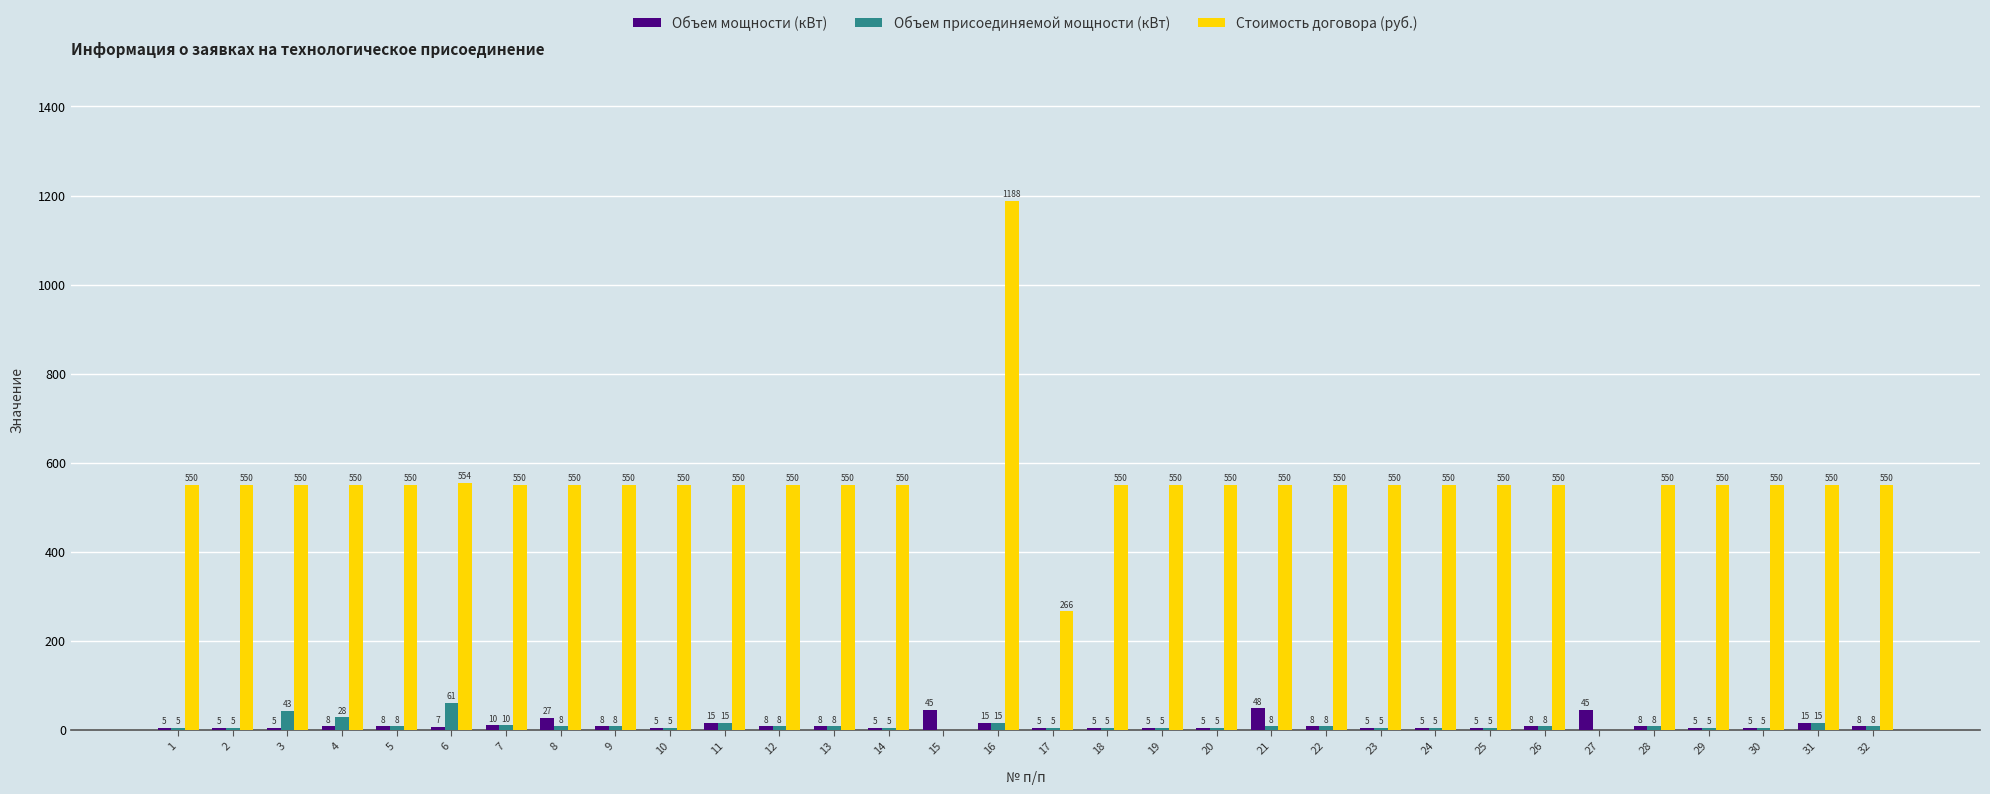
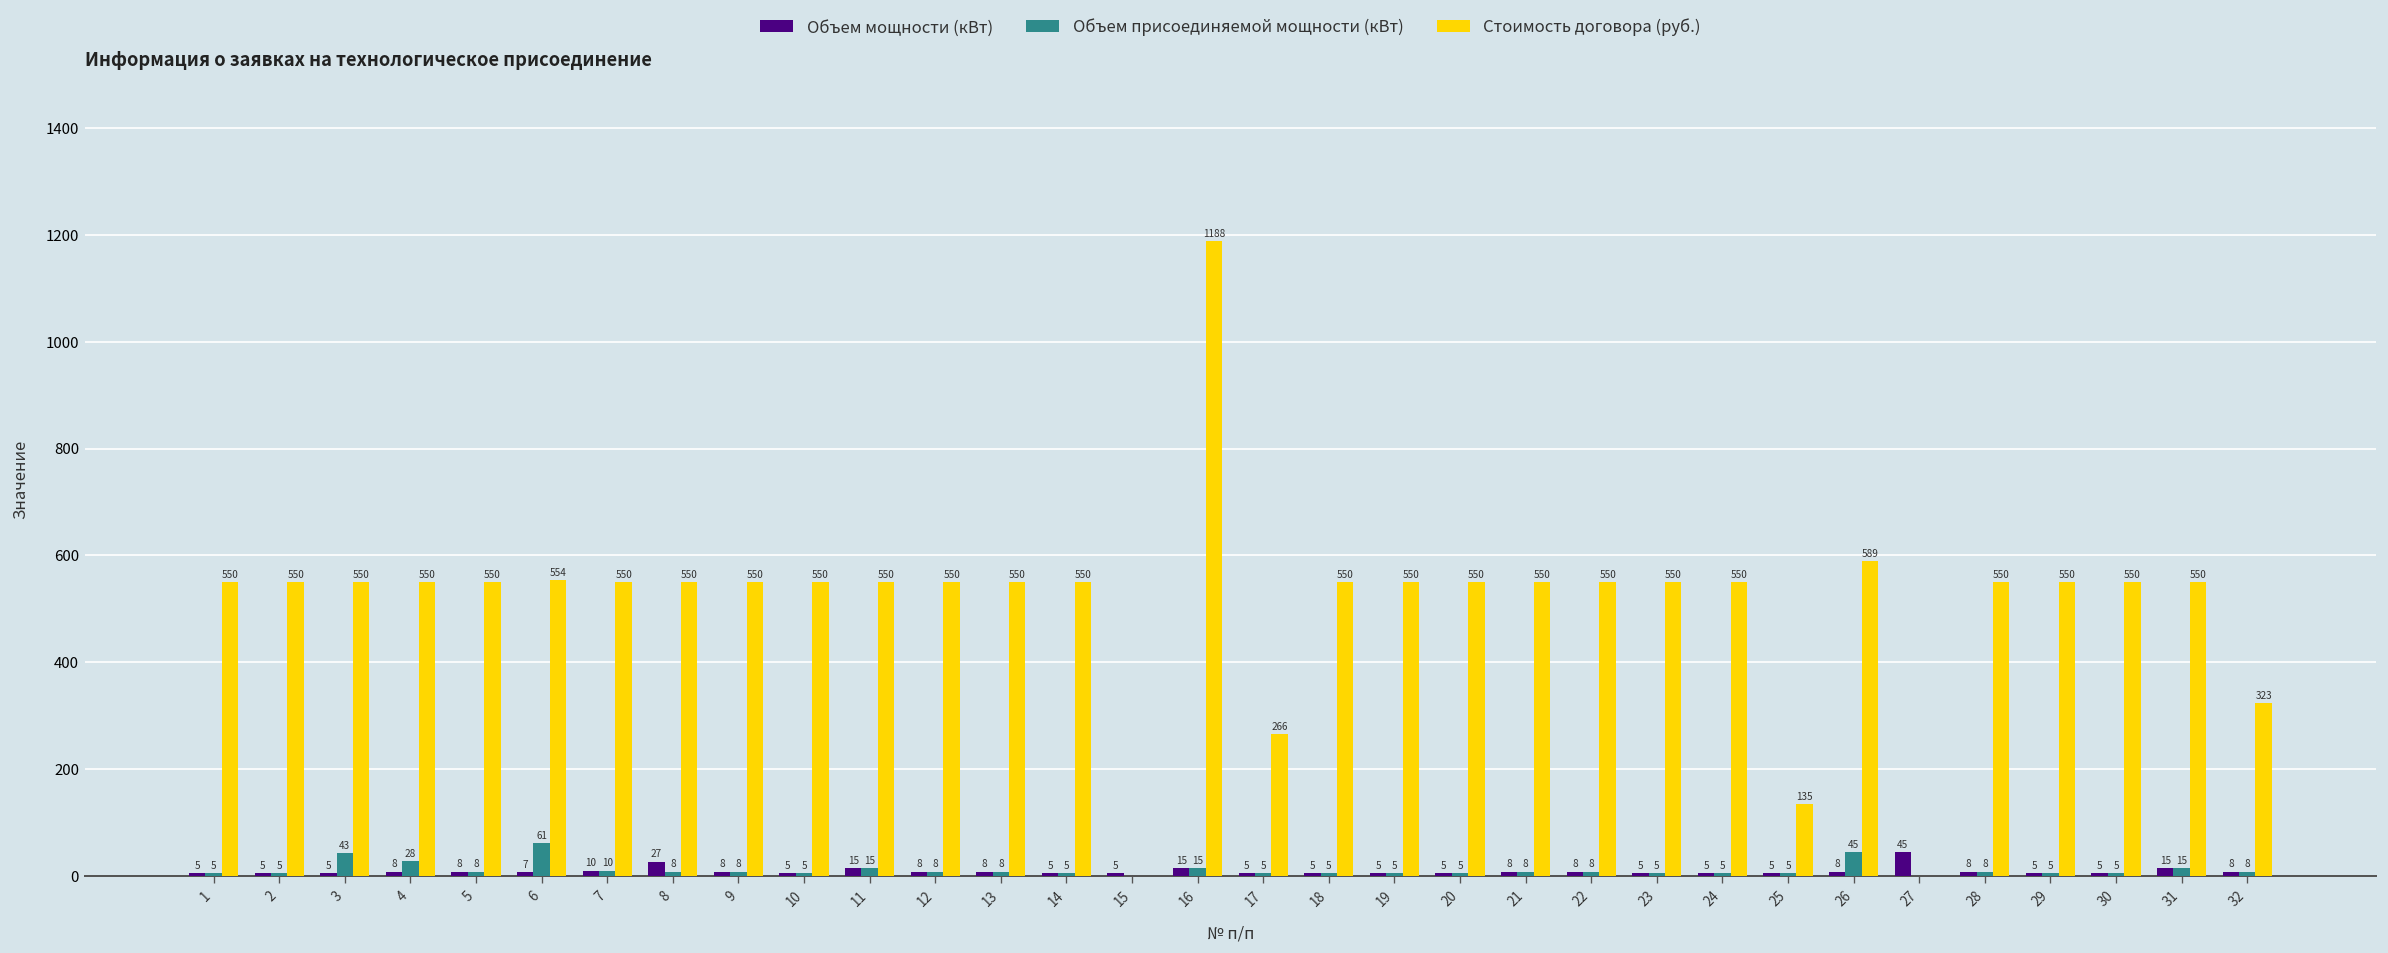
  {
    "Объем мощности (кВт)": {
      "1": 5,
      "2": 5,
      "3": 5,
      "4": 8,
      "5": 8,
      "6": 7,
      "7": 10,
      "8": 27,
      "9": 8,
      "10": 5,
      "11": 15,
      "12": 8,
      "13": 8,
      "14": 5,
-     "15": 45,
+     "15": 5,
      "16": 15,
      "17": 5,
      "18": 5,
      "19": 5,
      "20": 5,
-     "21": 48,
+     "21": 8,
      "22": 8,
      "23": 5,
      "24": 5,
      "25": 5,
      "26": 8,
      "27": 45,
      "28": 8,
      "29": 5,
      "30": 5,
      "31": 15,
      "32": 8
    },
    "Объем присоединяемой мощности (кВт)": {
      "1": 5,
      "2": 5,
      "3": 43,
      "4": 28,
      "5": 8,
      "6": 61,
      "7": 10,
      "8": 8,
      "9": 8,
      "10": 5,
      "11": 15,
      "12": 8,
      "13": 8,
      "14": 5,
      "16": 15,
      "17": 5,
      "18": 5,
      "19": 5,
      "20": 5,
      "21": 8,
      "22": 8,
      "23": 5,
      "24": 5,
      "25": 5,
-     "26": 8,
+     "26": 45,
      "28": 8,
      "29": 5,
      "30": 5,
      "31": 15,
      "32": 8
    },
    "Стоимость договора (руб.)": {
      "1": 550,
      "2": 550,
      "3": 550,
      "4": 550,
      "5": 550,
      "6": 554,
      "7": 550,
      "8": 550,
      "9": 550,
      "10": 550,
      "11": 550,
      "12": 550,
      "13": 550,
      "14": 550,
      "16": 1188,
      "17": 266,
      "18": 550,
      "19": 550,
      "20": 550,
      "21": 550,
      "22": 550,
      "23": 550,
      "24": 550,
-     "25": 550,
-     "26": 550,
+     "25": 135,
+     "26": 589,
      "28": 550,
      "29": 550,
      "30": 550,
      "31": 550,
-     "32": 550
+     "32": 323
    }
  }
